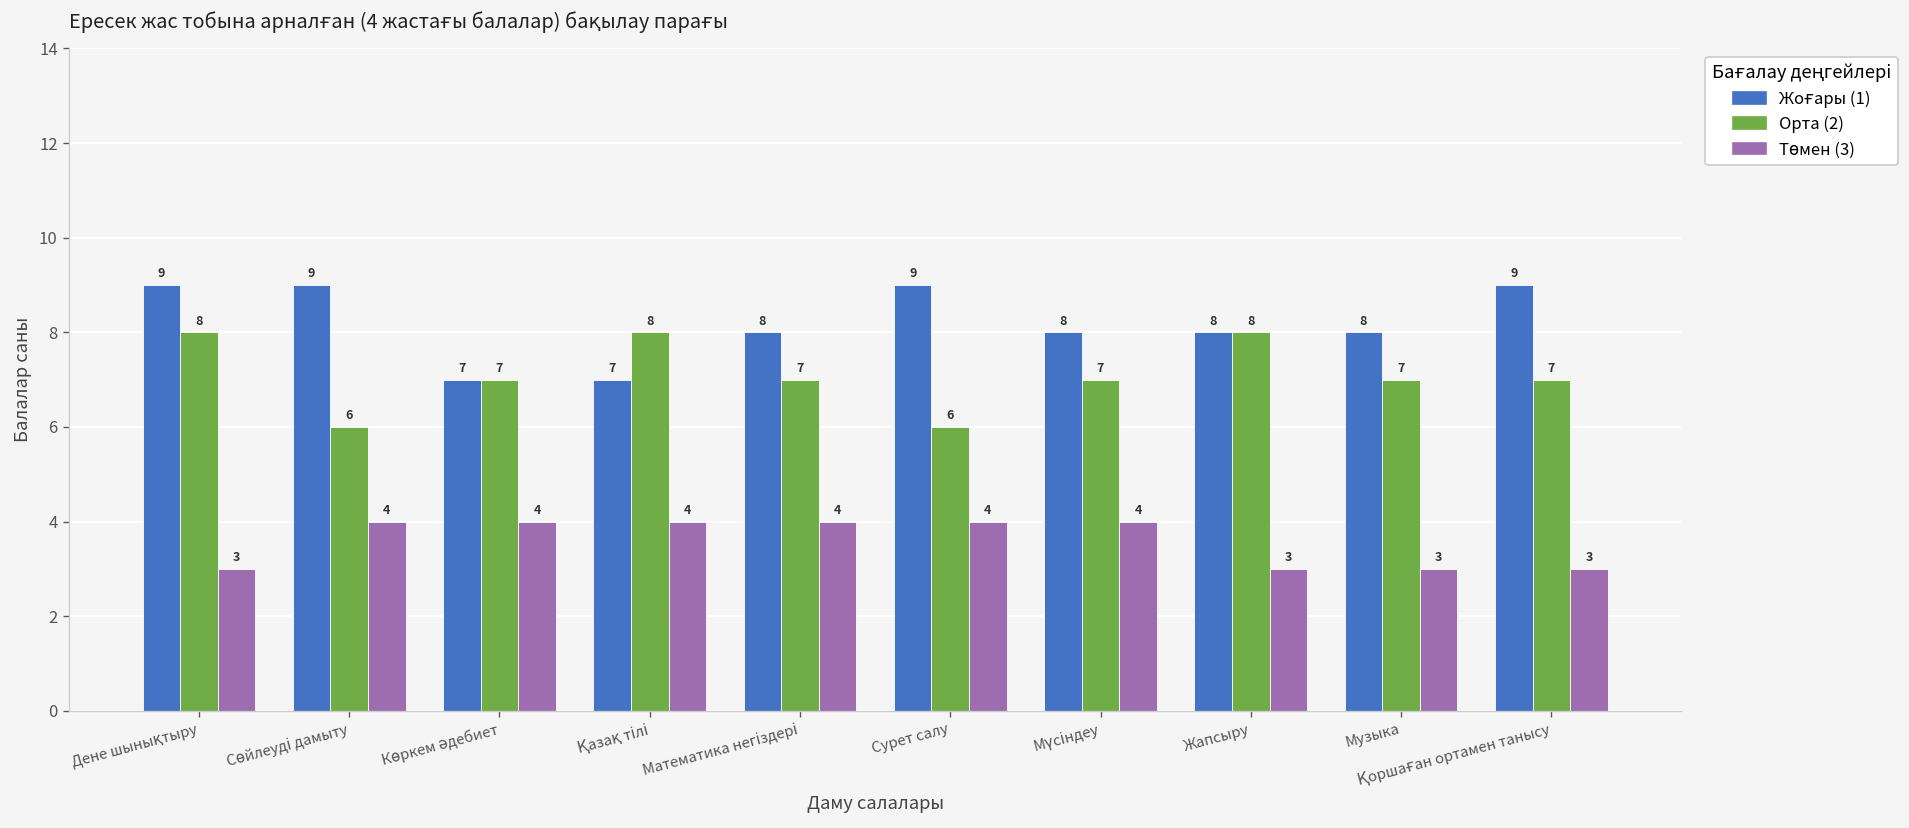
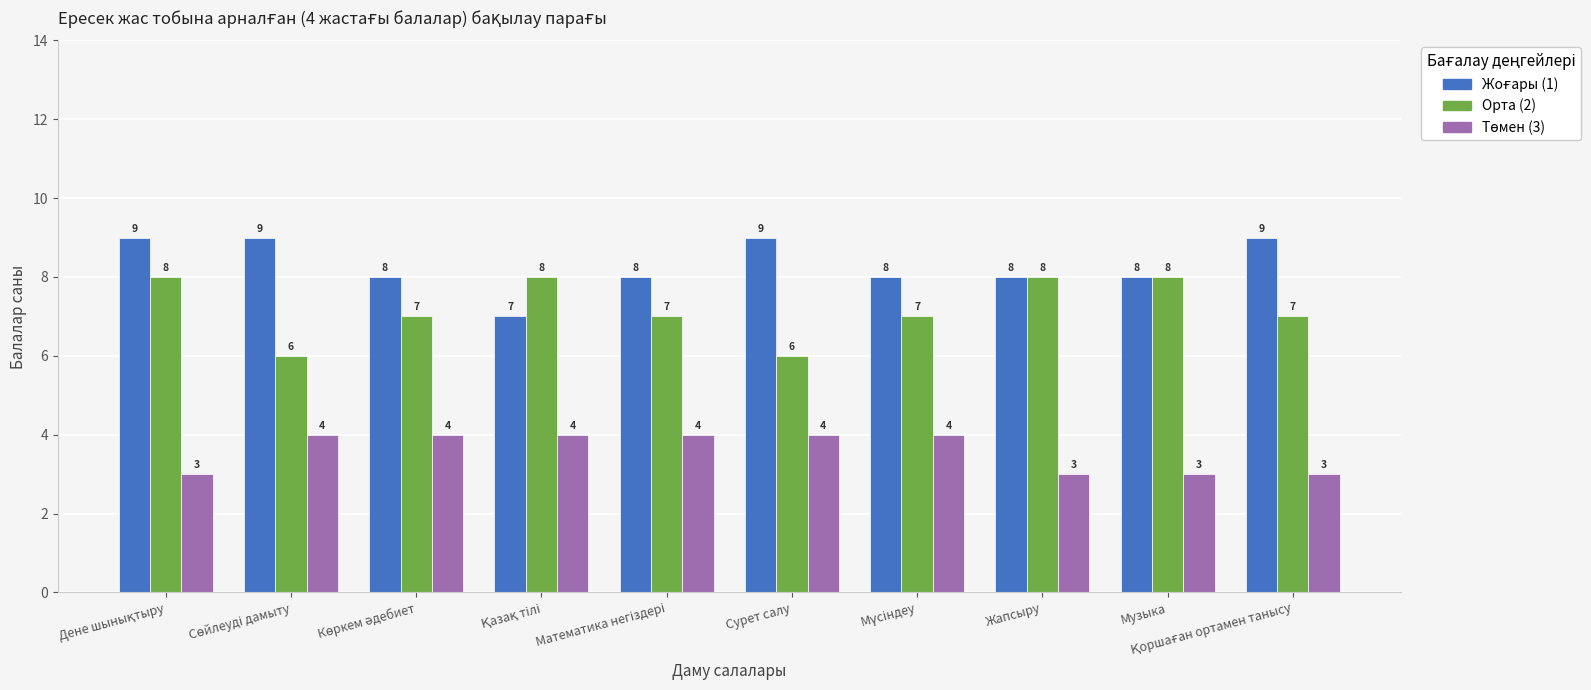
  {
    "Жоғары (1)": {
      "Дене шынықтыру": 9,
      "Сөйлеуді дамыту": 9,
-     "Көркем әдебиет": 7,
+     "Көркем әдебиет": 8,
      "Қазақ тілі": 7,
      "Математика негіздері": 8,
      "Сурет салу": 9,
      "Мүсіндеу": 8,
      "Жапсыру": 8,
      "Музыка": 8,
      "Қоршаған ортамен танысу": 9
    },
    "Орта (2)": {
      "Дене шынықтыру": 8,
      "Сөйлеуді дамыту": 6,
      "Көркем әдебиет": 7,
      "Қазақ тілі": 8,
      "Математика негіздері": 7,
      "Сурет салу": 6,
      "Мүсіндеу": 7,
      "Жапсыру": 8,
-     "Музыка": 7,
+     "Музыка": 8,
      "Қоршаған ортамен танысу": 7
    },
    "Төмен (3)": {
      "Дене шынықтыру": 3,
      "Сөйлеуді дамыту": 4,
      "Көркем әдебиет": 4,
      "Қазақ тілі": 4,
      "Математика негіздері": 4,
      "Сурет салу": 4,
      "Мүсіндеу": 4,
      "Жапсыру": 3,
      "Музыка": 3,
      "Қоршаған ортамен танысу": 3
    }
  }
